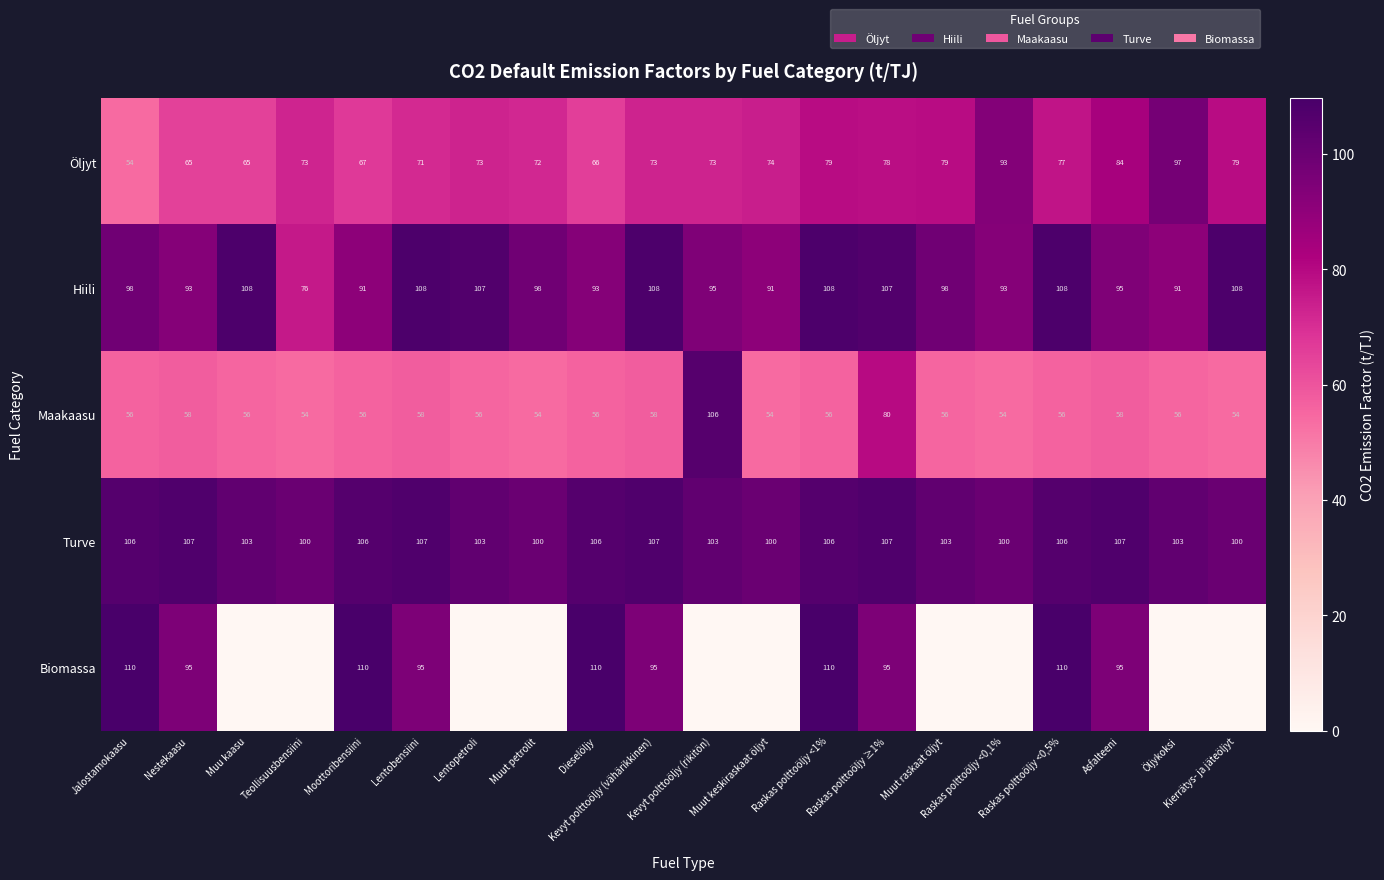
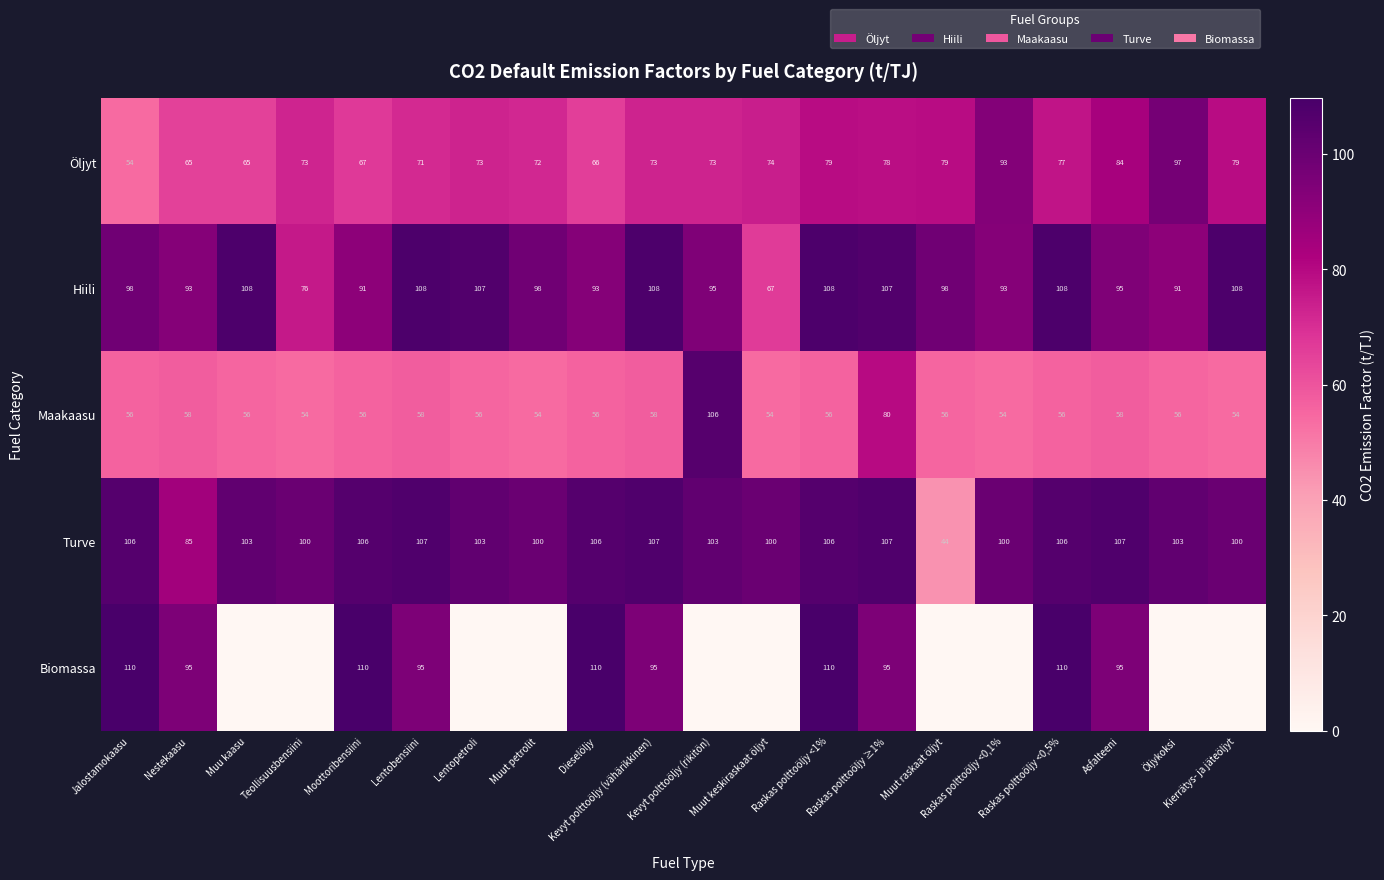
  {
    "Öljyt": {
      "Jalostamokaasu": 54,
      "Nestekaasu": 65,
      "Muu kaasu": 65,
      "Teollisuusbensiini": 73,
      "Moottoribensiini": 67,
      "Lentobensiini": 71,
      "Lentopetroli": 73,
      "Muut petrolit": 72,
      "Dieselöljy": 66,
      "Kevyt polttoöljy (vähärikkinen)": 73,
      "Kevyt polttoöljy (rikitön)": 73,
      "Muut keskiraskaat öljyt": 74,
      "Raskas polttoöljy <1%": 79,
      "Raskas polttoöljy ≥1%": 78,
      "Muut raskaat öljyt": 79,
      "Raskas polttoöljy <0,1%": 93,
      "Raskas polttoöljy <0,5%": 77,
      "Asfalteeni": 84,
      "Öljykoksi": 97,
      "Kierrätys- ja jäteöljyt": 79
    },
    "Hiili": {
      "Jalostamokaasu": 98,
      "Nestekaasu": 93,
      "Muu kaasu": 108,
      "Teollisuusbensiini": 76,
      "Moottoribensiini": 91,
      "Lentobensiini": 108,
      "Lentopetroli": 107,
      "Muut petrolit": 98,
      "Dieselöljy": 93,
      "Kevyt polttoöljy (vähärikkinen)": 108,
      "Kevyt polttoöljy (rikitön)": 95,
-     "Muut keskiraskaat öljyt": 91,
+     "Muut keskiraskaat öljyt": 67,
      "Raskas polttoöljy <1%": 108,
      "Raskas polttoöljy ≥1%": 107,
      "Muut raskaat öljyt": 98,
      "Raskas polttoöljy <0,1%": 93,
      "Raskas polttoöljy <0,5%": 108,
      "Asfalteeni": 95,
      "Öljykoksi": 91,
      "Kierrätys- ja jäteöljyt": 108
    },
    "Maakaasu": {
      "Jalostamokaasu": 56,
      "Nestekaasu": 58,
      "Muu kaasu": 56,
      "Teollisuusbensiini": 54,
      "Moottoribensiini": 56,
      "Lentobensiini": 58,
      "Lentopetroli": 56,
      "Muut petrolit": 54,
      "Dieselöljy": 56,
      "Kevyt polttoöljy (vähärikkinen)": 58,
      "Kevyt polttoöljy (rikitön)": 106,
      "Muut keskiraskaat öljyt": 54,
      "Raskas polttoöljy <1%": 56,
      "Raskas polttoöljy ≥1%": 80,
      "Muut raskaat öljyt": 56,
      "Raskas polttoöljy <0,1%": 54,
      "Raskas polttoöljy <0,5%": 56,
      "Asfalteeni": 58,
      "Öljykoksi": 56,
      "Kierrätys- ja jäteöljyt": 54
    },
    "Turve": {
      "Jalostamokaasu": 106,
-     "Nestekaasu": 107,
+     "Nestekaasu": 85,
      "Muu kaasu": 103,
      "Teollisuusbensiini": 100,
      "Moottoribensiini": 106,
      "Lentobensiini": 107,
      "Lentopetroli": 103,
      "Muut petrolit": 100,
      "Dieselöljy": 106,
      "Kevyt polttoöljy (vähärikkinen)": 107,
      "Kevyt polttoöljy (rikitön)": 103,
      "Muut keskiraskaat öljyt": 100,
      "Raskas polttoöljy <1%": 106,
      "Raskas polttoöljy ≥1%": 107,
-     "Muut raskaat öljyt": 103,
+     "Muut raskaat öljyt": 44,
      "Raskas polttoöljy <0,1%": 100,
      "Raskas polttoöljy <0,5%": 106,
      "Asfalteeni": 107,
      "Öljykoksi": 103,
      "Kierrätys- ja jäteöljyt": 100
    },
    "Biomassa": {
      "Jalostamokaasu": 110,
      "Nestekaasu": 95,
      "Moottoribensiini": 110,
      "Lentobensiini": 95,
      "Dieselöljy": 110,
      "Kevyt polttoöljy (vähärikkinen)": 95,
      "Raskas polttoöljy <1%": 110,
      "Raskas polttoöljy ≥1%": 95,
      "Raskas polttoöljy <0,5%": 110,
      "Asfalteeni": 95
    }
  }
